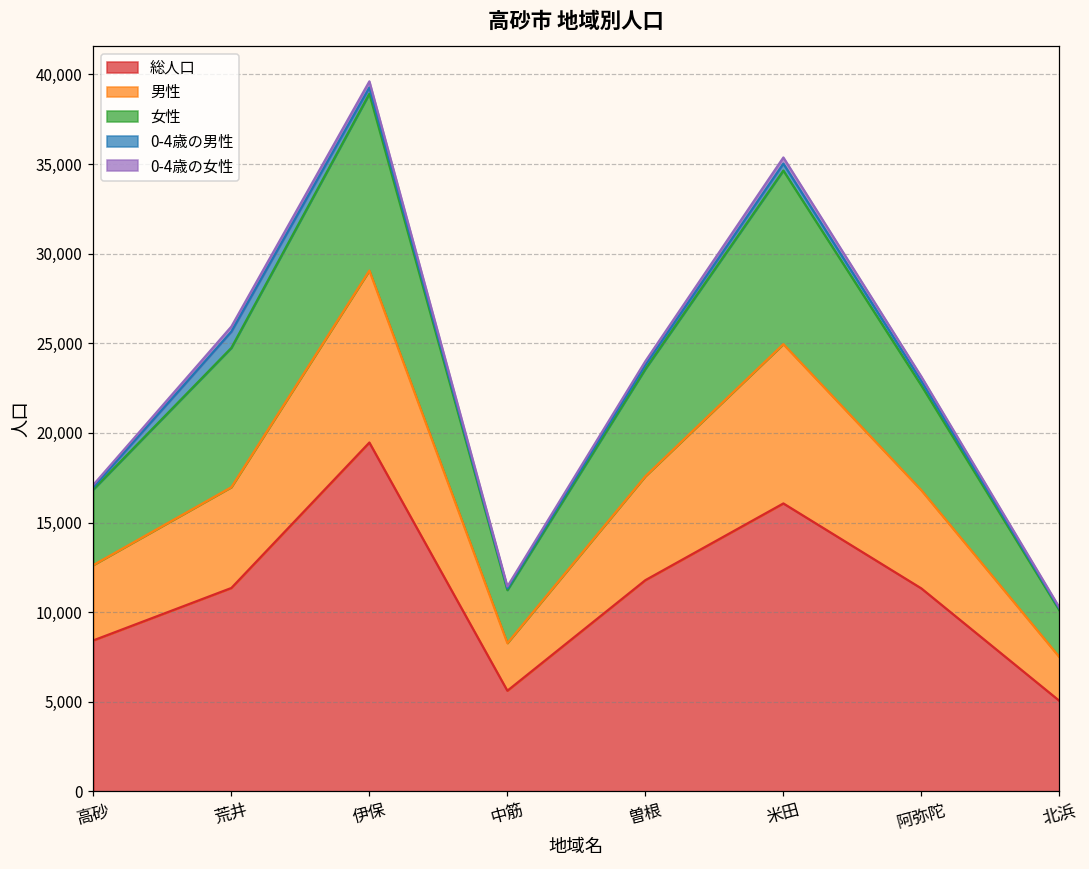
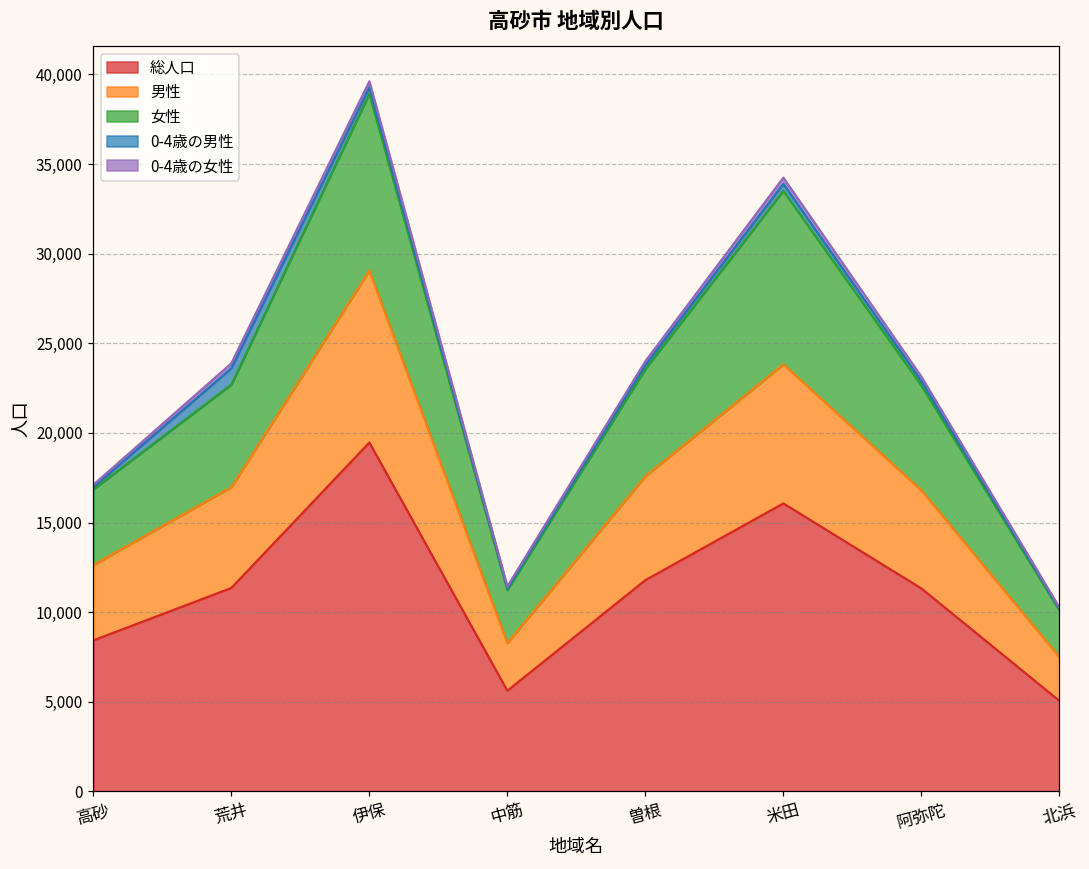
  {
    "総人口": {
      "高砂": "8,400",
      "荒井": "11,300",
      "伊保": "19,500",
      "中筋": "5,600",
      "曽根": "11,800",
      "米田": "16,100",
      "阿弥陀": "11,300",
      "北浜": "5,100"
    },
    "男性": {
      "高砂": "4,200",
      "荒井": "5,600",
      "伊保": "9,600",
      "中筋": "2,700",
      "曽根": "5,800",
-     "米田": "8,900",
+     "米田": "7,800",
      "阿弥陀": "5,500",
      "北浜": "2,400"
    },
    "女性": {
-     "荒井": "7,800",
+     "荒井": "5,700",
      "伊保": "9,900",
      "曽根": "6,000",
      "米田": "9,700",
      "阿弥陀": "5,800"
    },
    "0-4歳の男性": {
      "荒井": "900",
      "伊保": "300",
      "曽根": "200",
      "米田": "400",
      "阿弥陀": "200"
    },
    "0-4歳の女性": {
      "荒井": "300",
      "伊保": "300",
      "曽根": "200",
      "米田": "300",
      "阿弥陀": "200"
    }
  }
